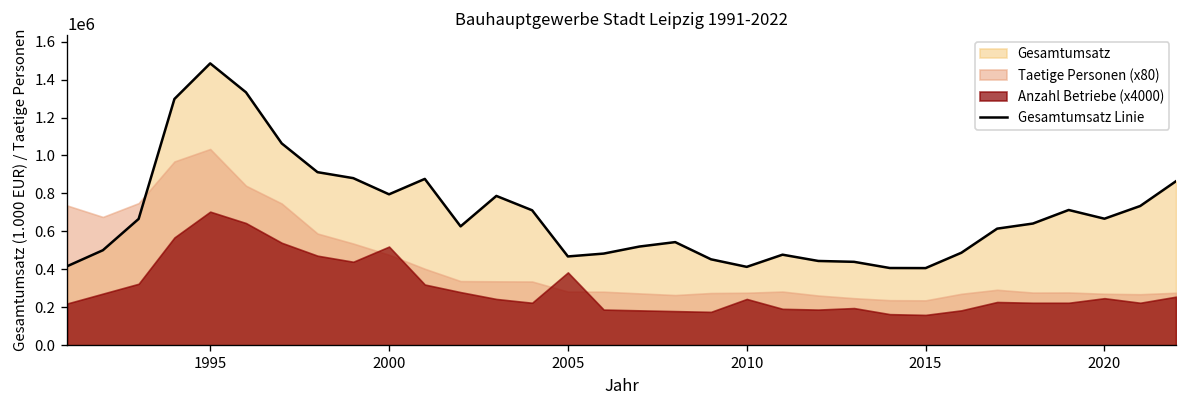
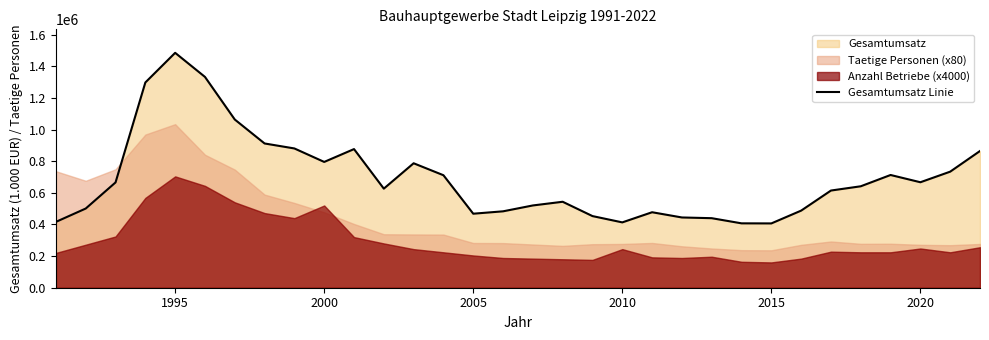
  {
    "Anzahl Betriebe (x4000)": {
      "1995": 700000,
      "2000": 520000,
-     "2005": 380000,
+     "2005": 200000,
      "2010": 240000,
      "2015": 160000,
      "2020": 250000
    }
  }
